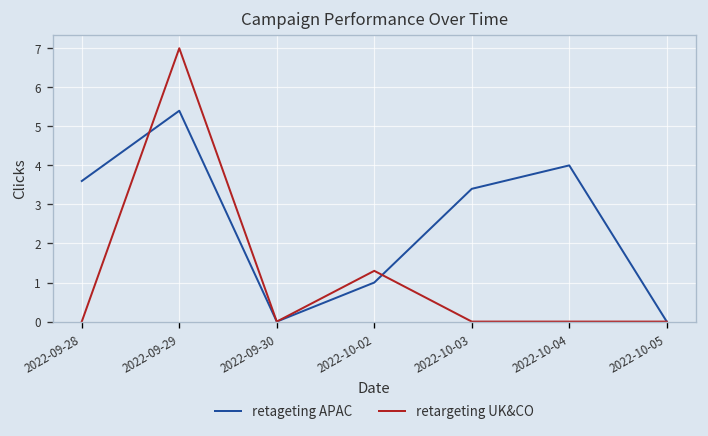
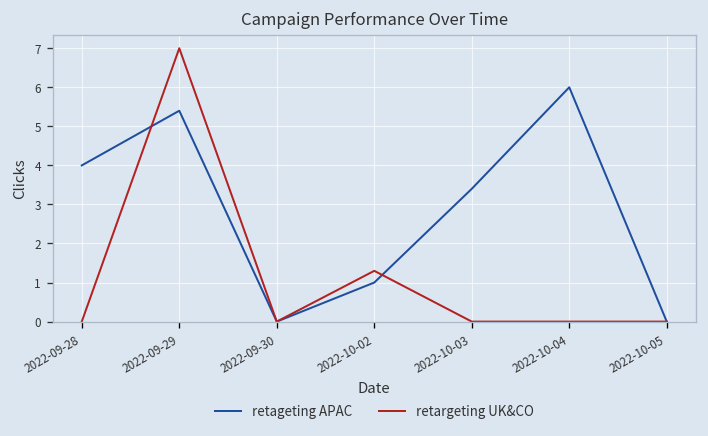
  {
    "retageting APAC": {
-     "2022-09-28": 3.6,
+     "2022-09-28": 4.0,
      "2022-09-29": 5.4,
      "2022-10-02": 1.0,
      "2022-10-03": 3.4,
-     "2022-10-04": 4
+     "2022-10-04": 6
    },
    "retargeting UK&CO": {
      "2022-09-28": 0.0,
      "2022-09-29": 7.0,
      "2022-10-02": 1.3,
      "2022-10-03": 0.0,
      "2022-10-04": 0.0
    }
  }
